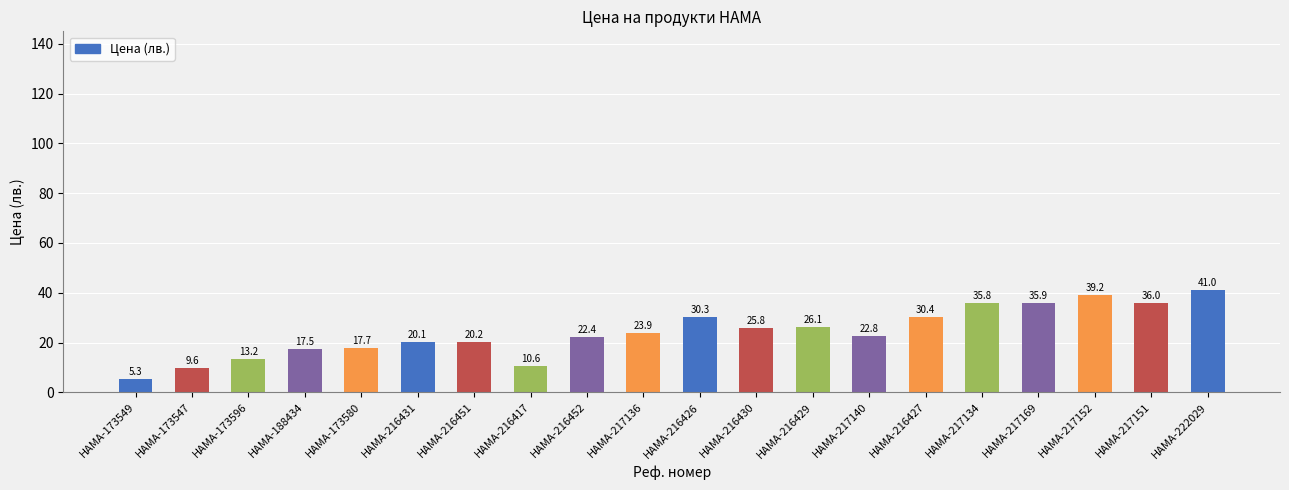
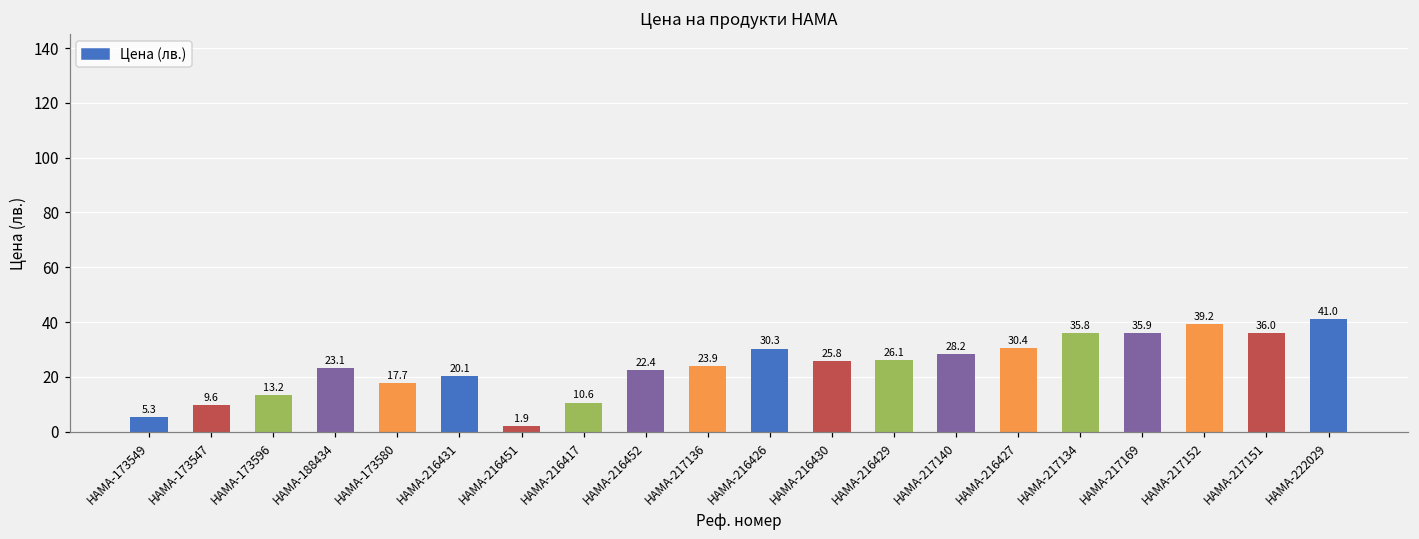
  {
    "HAMA-173549": 5.3,
    "HAMA-173547": 9.6,
    "HAMA-173596": 13.2,
-   "HAMA-188434": 17.5,
+   "HAMA-188434": 23.1,
    "HAMA-173580": 17.7,
    "HAMA-216431": 20.1,
-   "HAMA-216451": 20.2,
+   "HAMA-216451": 1.9,
    "HAMA-216417": 10.6,
    "HAMA-216452": 22.4,
    "HAMA-217136": 23.9,
    "HAMA-216426": 30.3,
    "HAMA-216430": 25.8,
    "HAMA-216429": 26.1,
-   "HAMA-217140": 22.8,
+   "HAMA-217140": 28.2,
    "HAMA-216427": 30.4,
    "HAMA-217134": 35.8,
    "HAMA-217169": 35.9,
    "HAMA-217152": 39.2,
    "HAMA-217151": 36.0,
    "HAMA-222029": 41.0
  }
